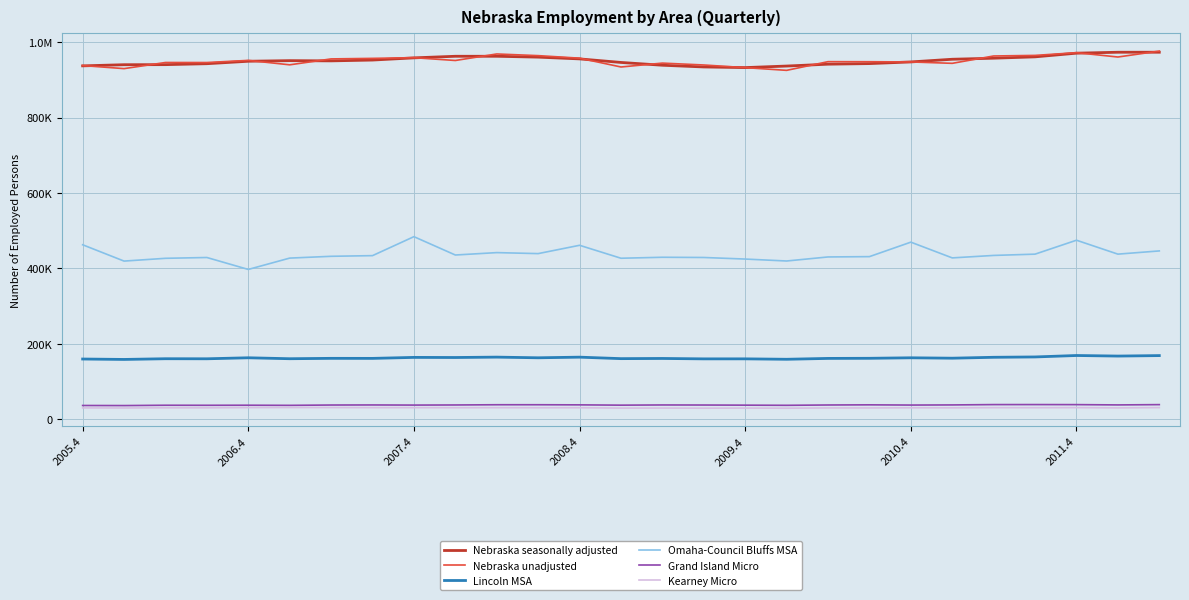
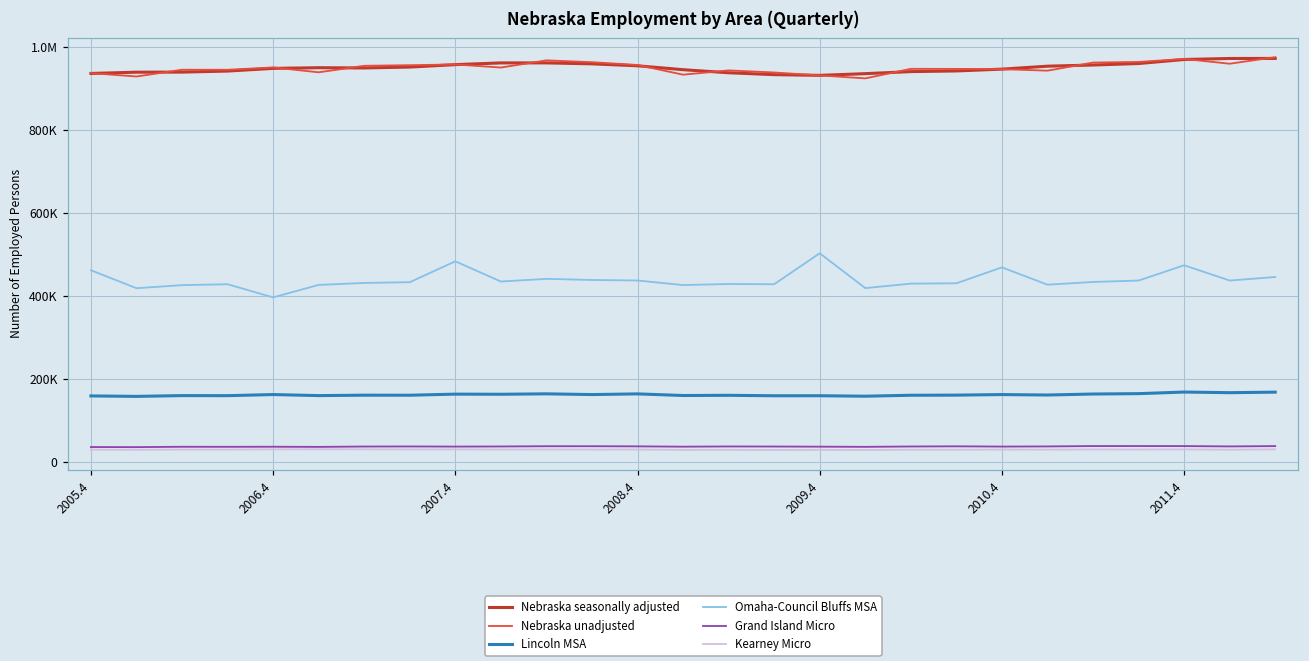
  {
    "Lincoln MSA": {
      "2005.4": 160000,
      "2006.4": 160000,
      "2007.4": 160000,
      "2008.4": 160000,
      "2009.4": 160000,
      "2010.4": 160000,
      "2011.4": 170000
    },
    "Omaha-Council Bluffs MSA": {
      "2005.4": 460000,
      "2006.4": 400000,
      "2007.4": 480000,
-     "2008.4": 460000,
-     "2009.4": 420000,
+     "2008.4": 440000,
+     "2009.4": 500000,
      "2010.4": 470000,
      "2011.4": 470000
    },
    "Grand Island Micro": {
      "2007.4": 40000,
      "2008.4": 40000,
      "2009.4": 40000,
      "2010.4": 40000,
      "2011.4": 40000
    },
    "Kearney Micro": {
      "2007.4": 30000,
      "2008.4": 30000,
      "2009.4": 30000,
      "2010.4": 30000,
      "2011.4": 30000
    }
  }
